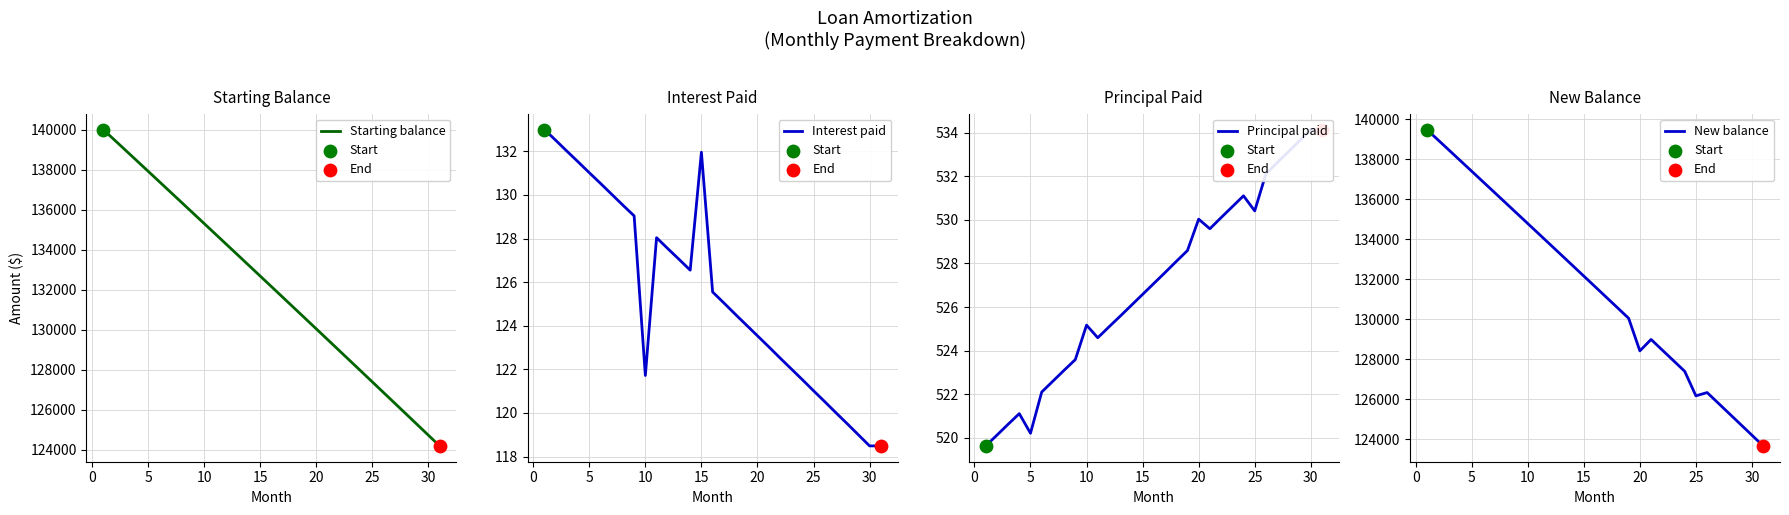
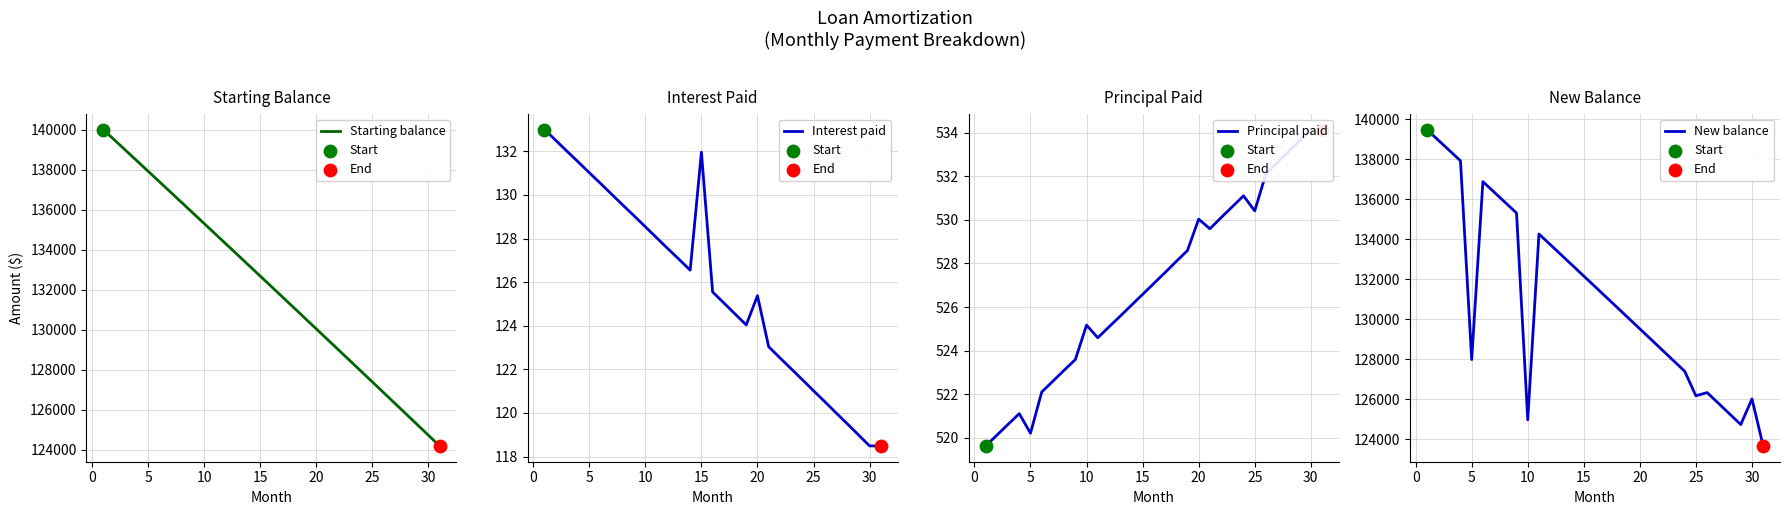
  {
    "Interest Paid": {
      "Interest paid": {
        "5": 131.0,
-       "10": 121.7,
+       "10": 128.5,
        "15": 132.0,
-       "20": 123.5,
+       "20": 125.4,
        "25": 121.0,
        "30": 118.5
      }
    },
    "Principal Paid": {
      "Principal paid": {
        "5": 520.2,
        "10": 525.2,
        "15": 526.6,
        "20": 530.0,
        "25": 530.4
      }
    },
    "New Balance": {
      "New balance": {
-       "5": 137400,
-       "10": 134800,
+       "5": 128000,
+       "10": 125000,
        "15": 132200,
-       "20": 128400,
+       "20": 129500,
        "25": 126200,
-       "30": 124200
+       "30": 126000
      }
    }
  }
